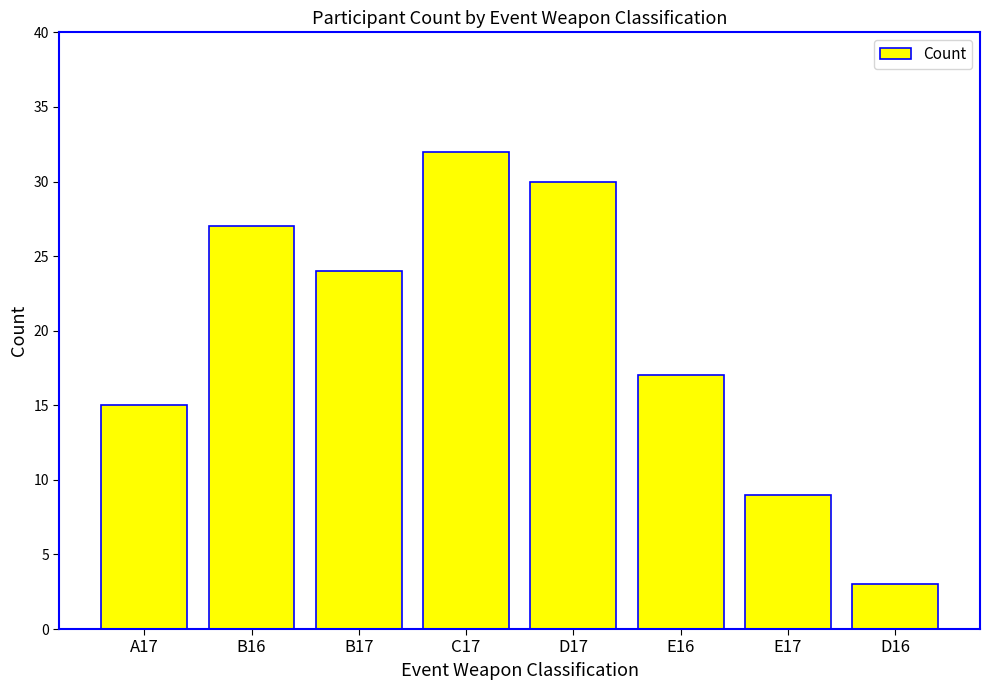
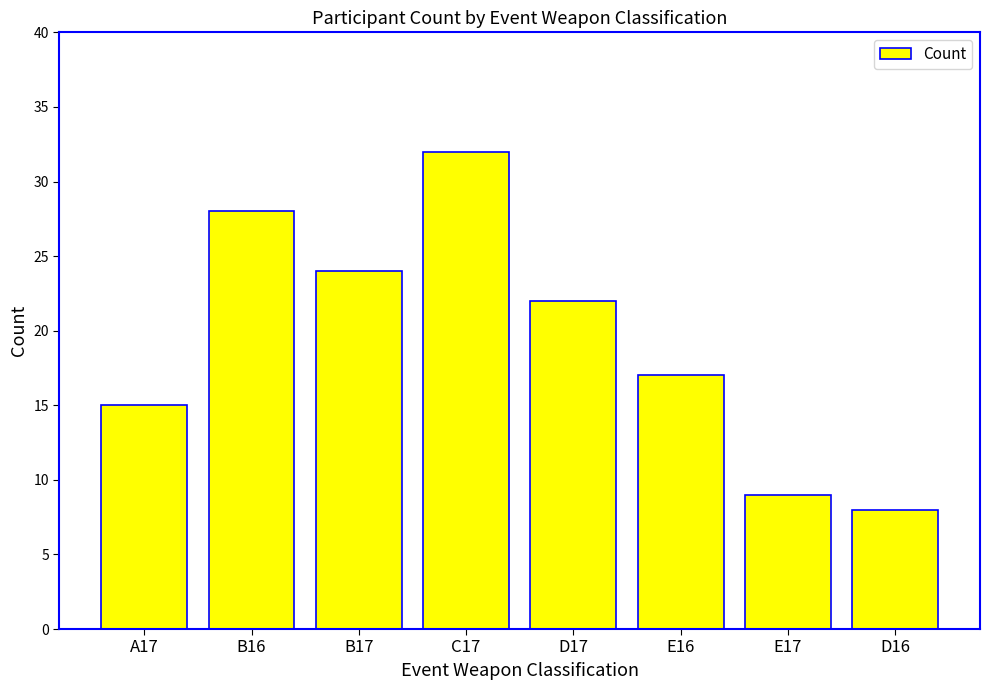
  {
    "A17": 15,
-   "B16": 27,
+   "B16": 28,
    "B17": 24,
    "C17": 32,
-   "D17": 30,
+   "D17": 22,
    "E16": 17,
    "E17": 9,
-   "D16": 3
+   "D16": 8
  }
